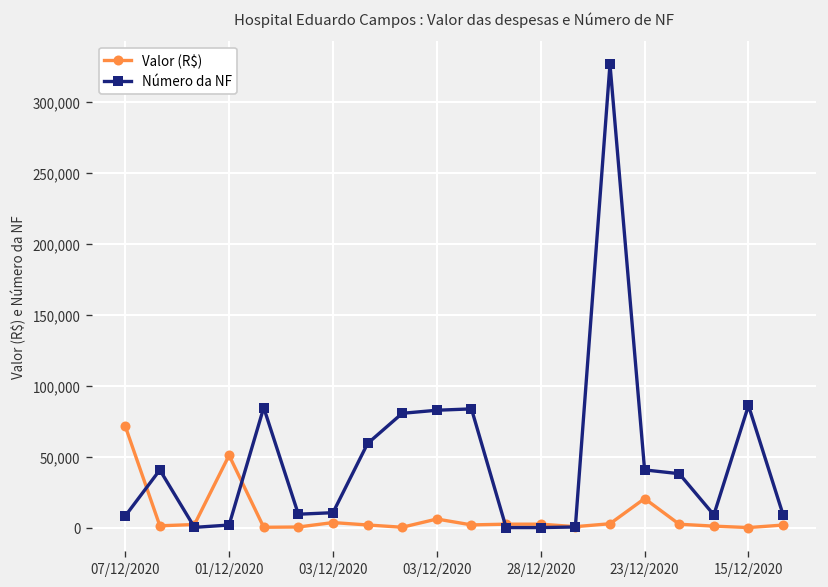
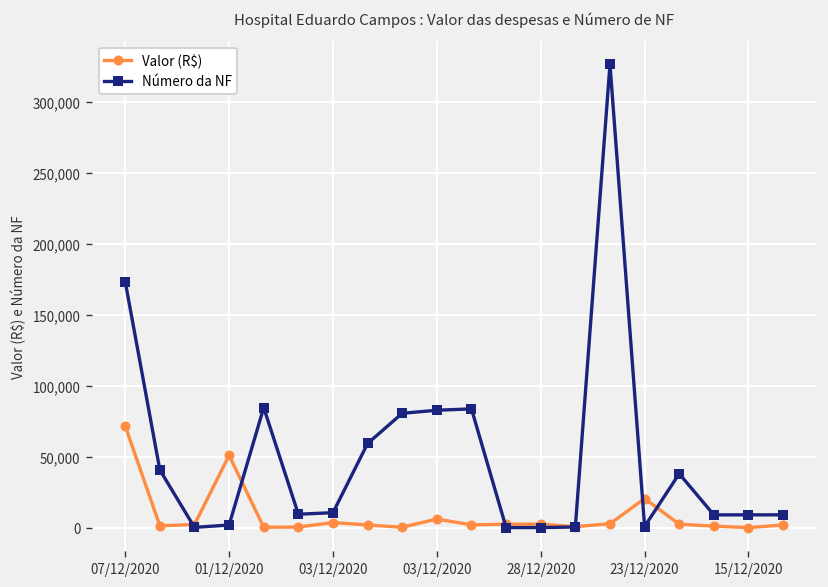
  {
    "Valor (R$)": {
      "07/12/2020": "71,000",
      "28/12/2020": "2,000",
      "23/12/2020": "20,000",
      "15/12/2020": "0"
    },
    "Número da NF": {
-     "07/12/2020": "8,000",
+     "07/12/2020": "173,000",
      "28/12/2020": "0",
-     "23/12/2020": "41,000",
-     "15/12/2020": "86,000"
+     "23/12/2020": "1,000",
+     "15/12/2020": "9,000"
    }
  }
